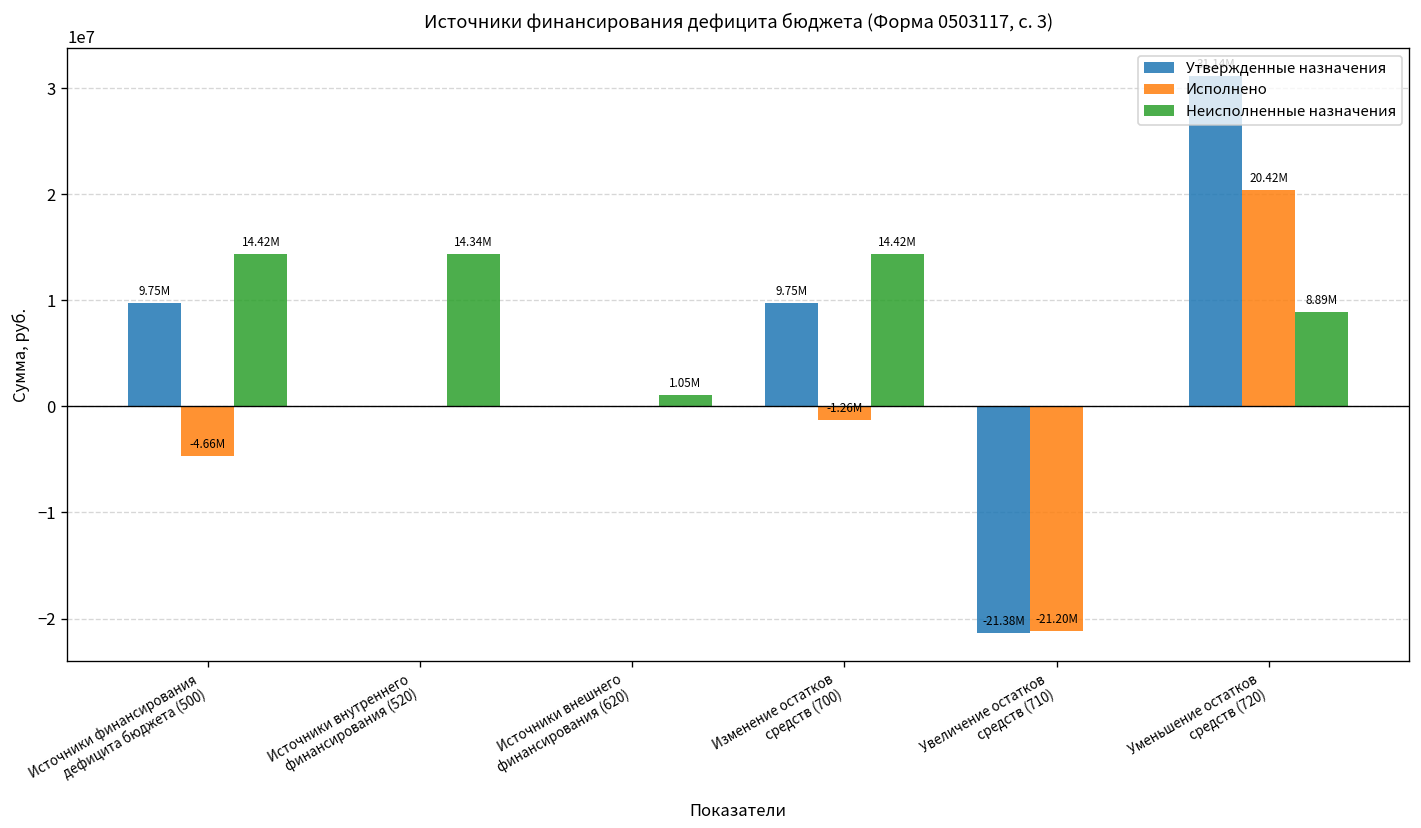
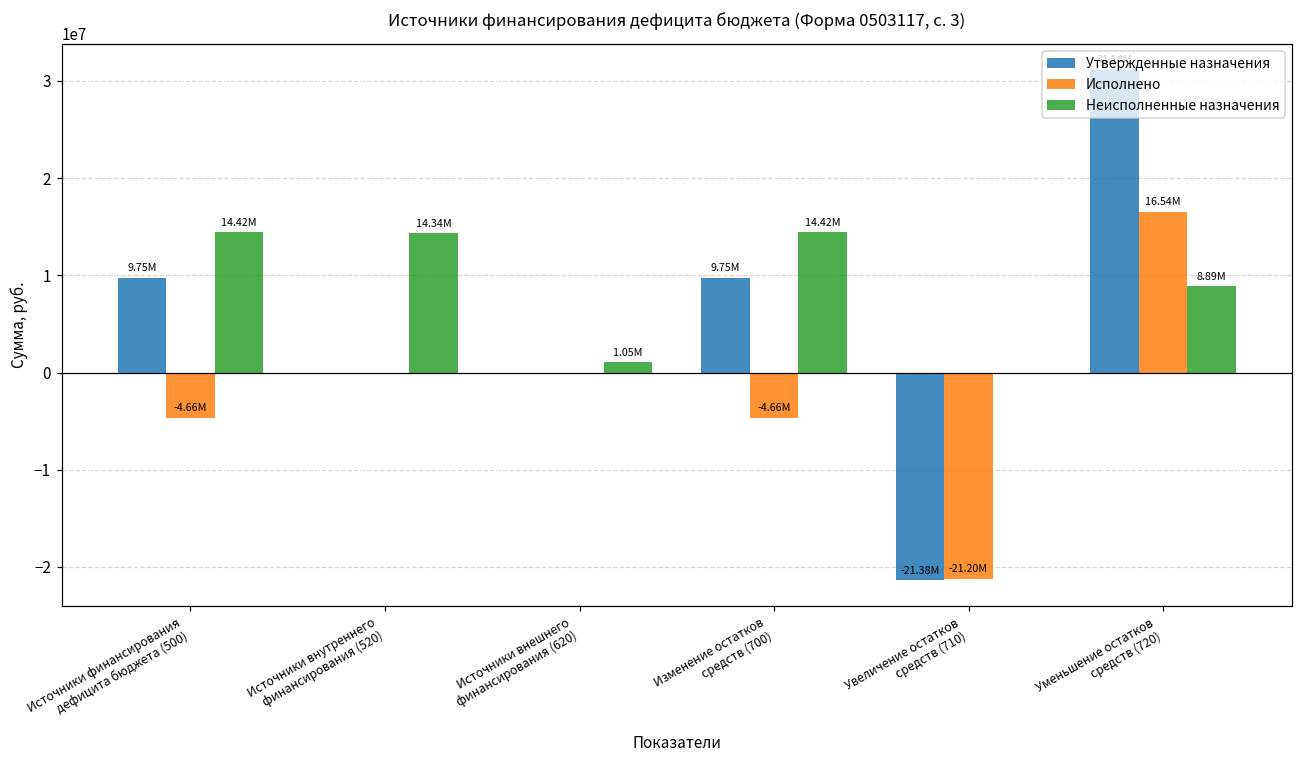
  {
    "Утвержденные назначения": {
      "Источники внутреннего финансирования (520)": "0",
      "Источники внешнего финансирования (620)": "0"
    },
    "Исполнено": {
-     "Изменение остатков средств (700)": "-1.26М",
-     "Уменьшение остатков средств (720)": "20.42М"
+     "Изменение остатков средств (700)": "-4.66М",
+     "Уменьшение остатков средств (720)": "16.54М"
    },
    "Неисполненные назначения": {
      "Увеличение остатков средств (710)": "0"
    }
  }
